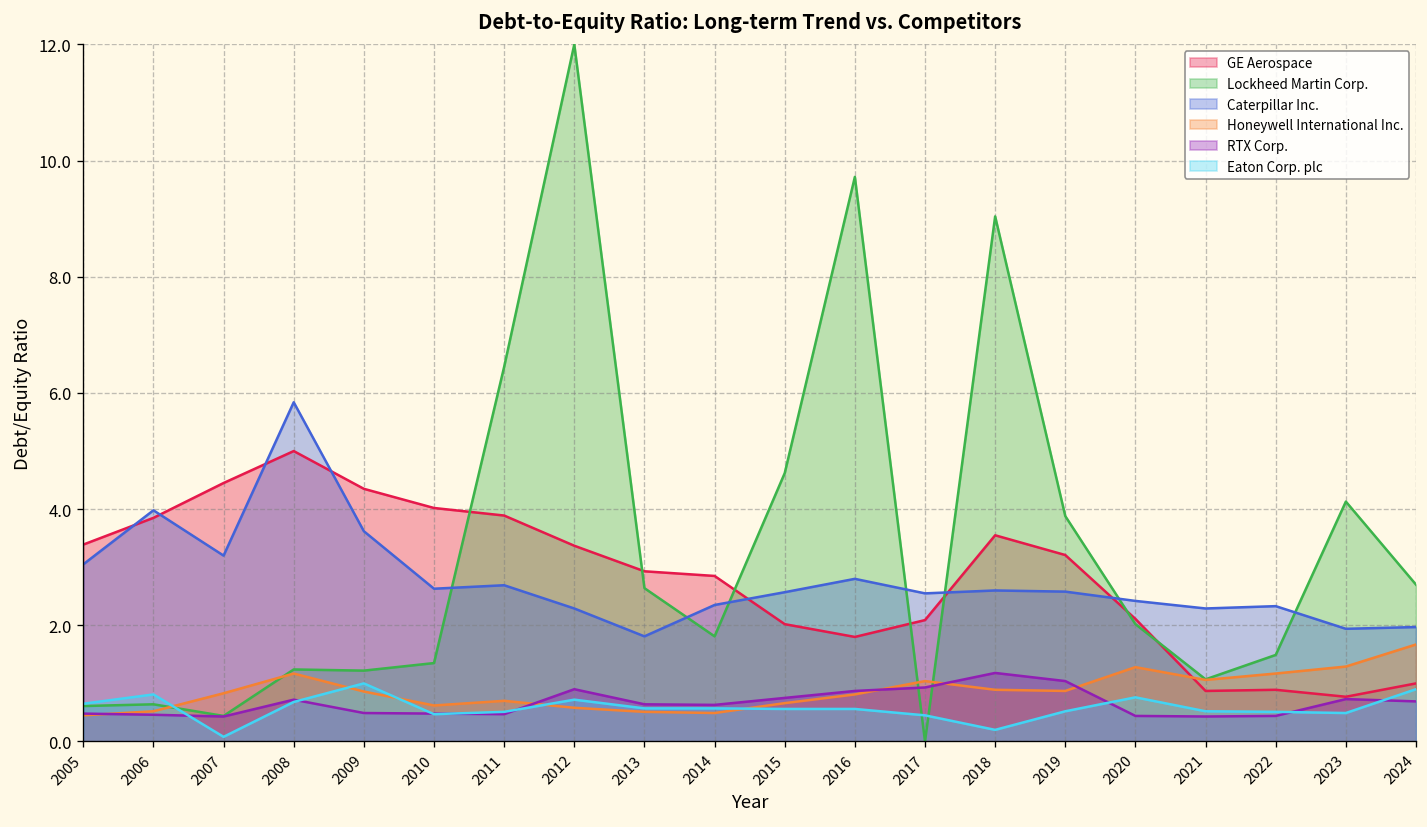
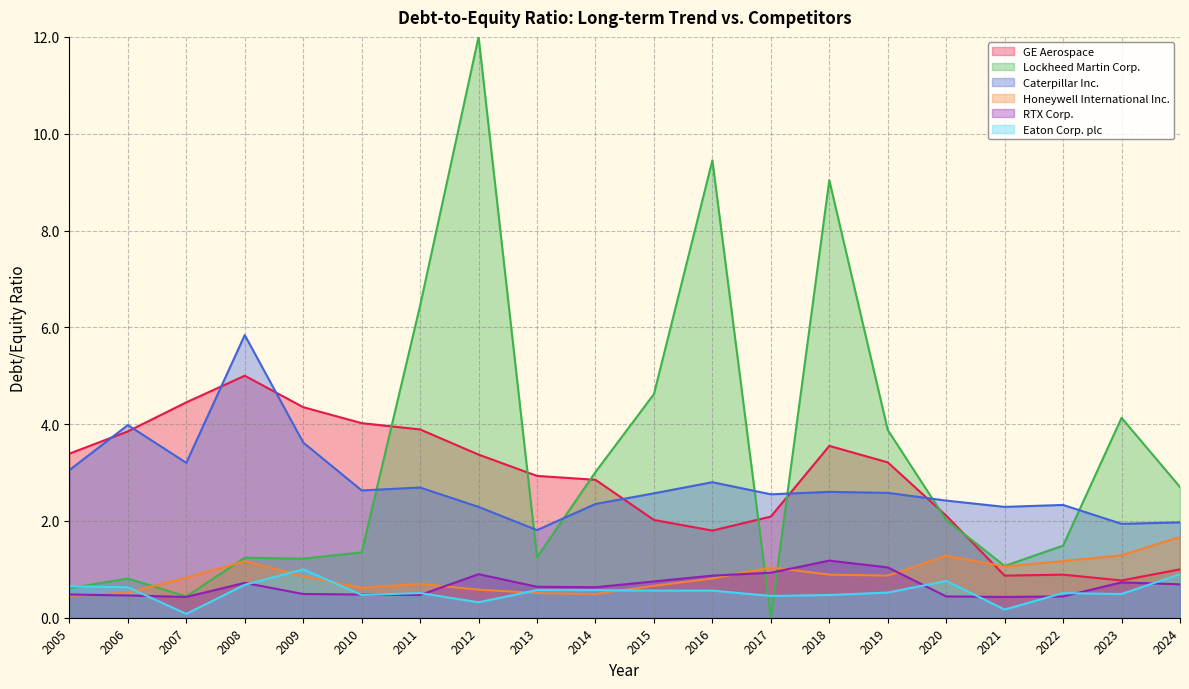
  {
    "Lockheed Martin Corp.": {
-     "2006": 0.6,
+     "2006": 0.8,
      "2008": 1.2,
      "2009": 1.2,
      "2010": 1.4,
      "2011": 6.5,
      "2012": 12.0,
-     "2013": 2.6,
-     "2014": 1.8,
+     "2013": 1.3,
+     "2014": 3.0,
      "2015": 4.6,
-     "2016": 9.7,
+     "2016": 9.5,
      "2017": 0.0,
      "2018": 9.0,
      "2019": 3.9,
      "2020": 2.0,
      "2022": 1.5,
      "2023": 4.1,
      "2024": 2.7
    },
    "Eaton Corp. plc": {
-     "2006": 0.8,
+     "2006": 0.6,
      "2007": 0.1,
      "2009": 1.0,
-     "2012": 0.7,
+     "2012": 0.3,
      "2013": 0.6,
      "2014": 0.6,
      "2015": 0.6,
      "2016": 0.6,
      "2017": 0.5,
-     "2018": 0.2,
+     "2018": 0.5,
      "2019": 0.5,
      "2020": 0.8,
-     "2021": 0.5,
+     "2021": 0.2,
      "2022": 0.5,
      "2023": 0.5,
      "2024": 0.9
    }
  }
